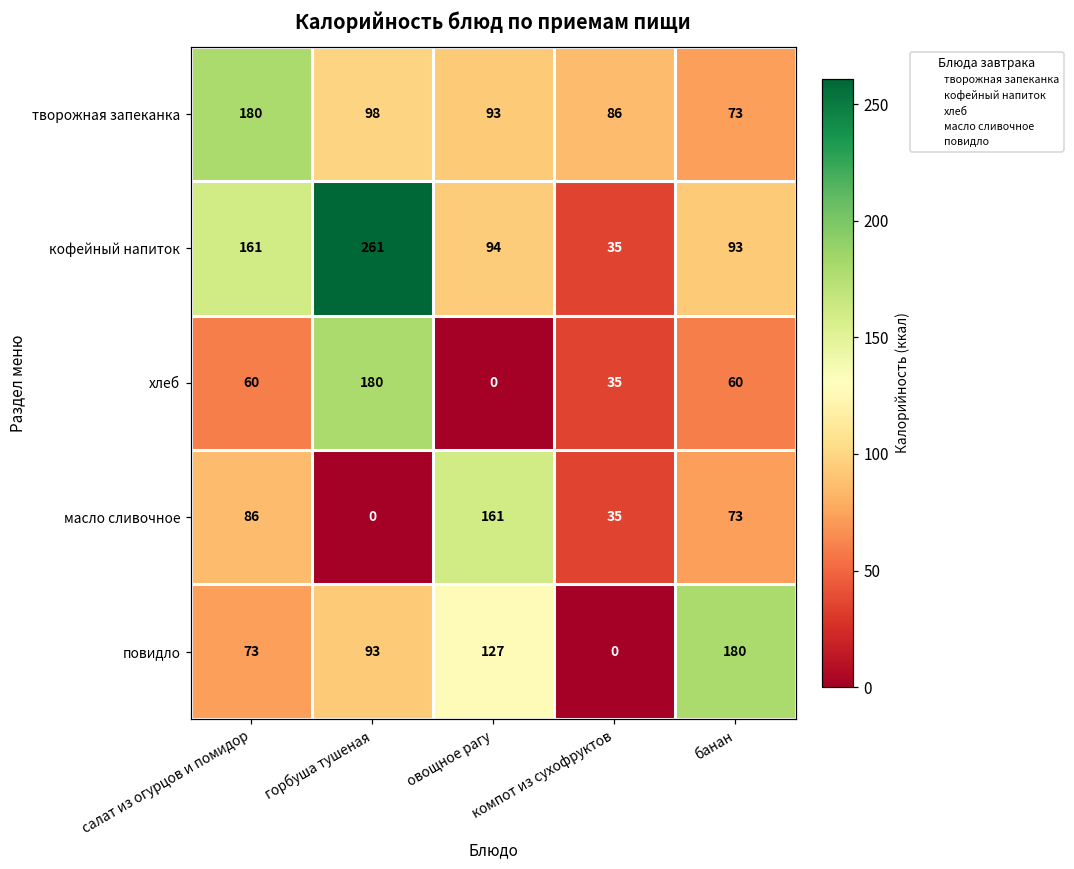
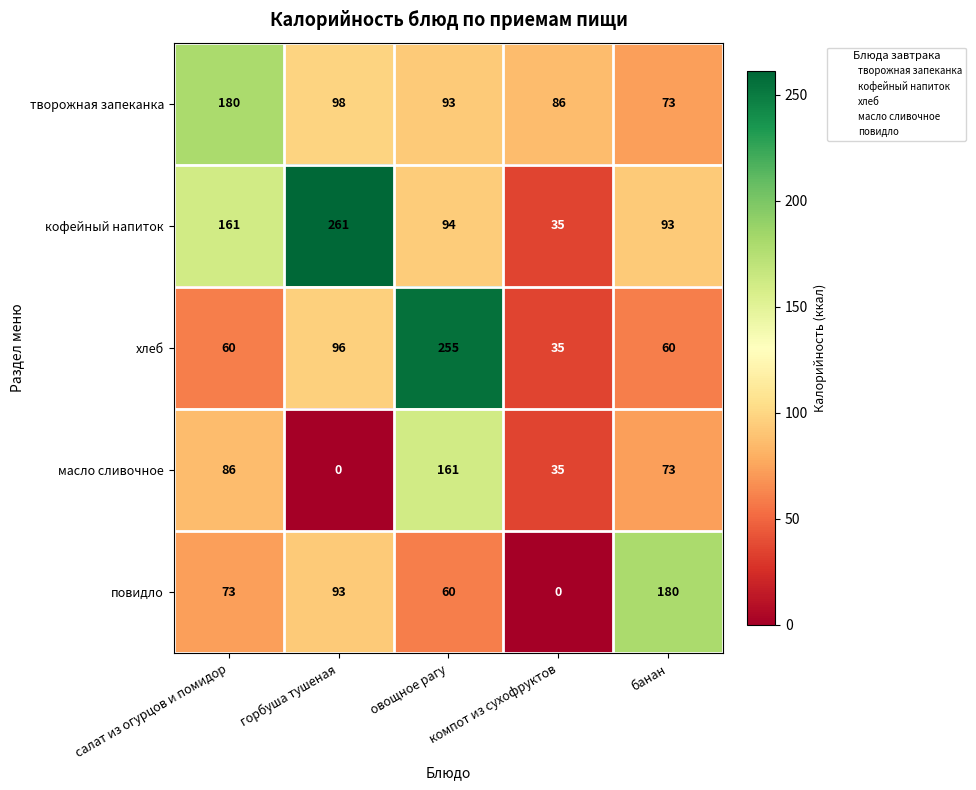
  {
    "творожная запеканка": {
      "салат из огурцов и помидор": 180,
      "горбуша тушеная": 98,
      "овощное рагу": 93,
      "компот из сухофруктов": 86,
      "банан": 73
    },
    "кофейный напиток": {
      "салат из огурцов и помидор": 161,
      "горбуша тушеная": 261,
      "овощное рагу": 94,
      "компот из сухофруктов": 35,
      "банан": 93
    },
    "хлеб": {
      "салат из огурцов и помидор": 60,
-     "горбуша тушеная": 180,
-     "овощное рагу": 0,
+     "горбуша тушеная": 96,
+     "овощное рагу": 255,
      "компот из сухофруктов": 35,
      "банан": 60
    },
    "масло сливочное": {
      "салат из огурцов и помидор": 86,
      "горбуша тушеная": 0,
      "овощное рагу": 161,
      "компот из сухофруктов": 35,
      "банан": 73
    },
    "повидло": {
      "салат из огурцов и помидор": 73,
      "горбуша тушеная": 93,
-     "овощное рагу": 127,
+     "овощное рагу": 60,
      "компот из сухофруктов": 0,
      "банан": 180
    }
  }
